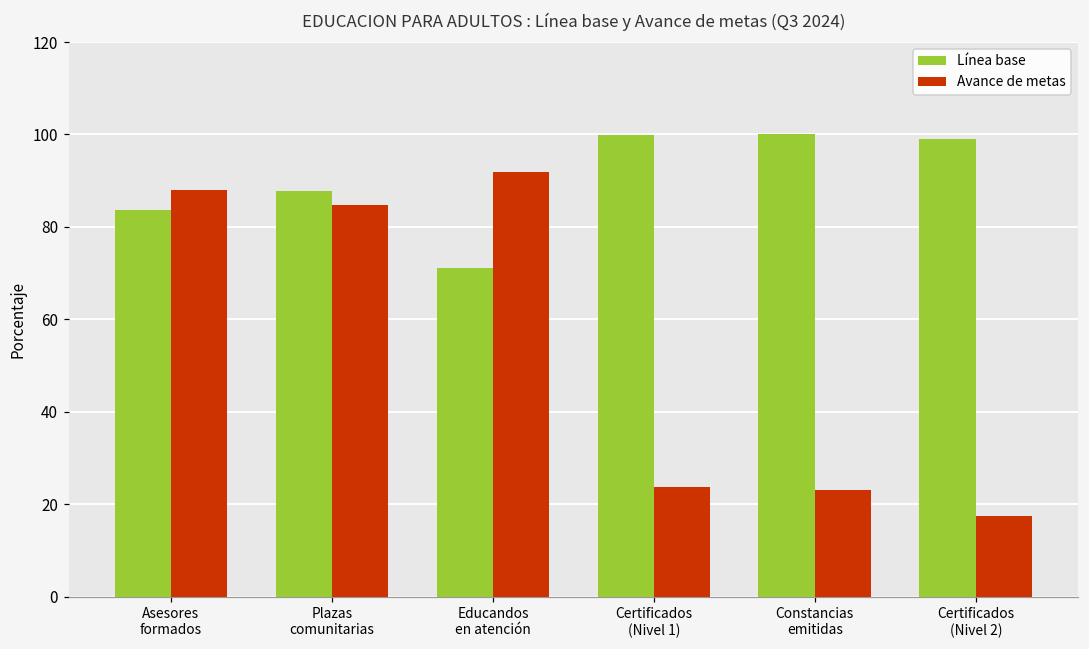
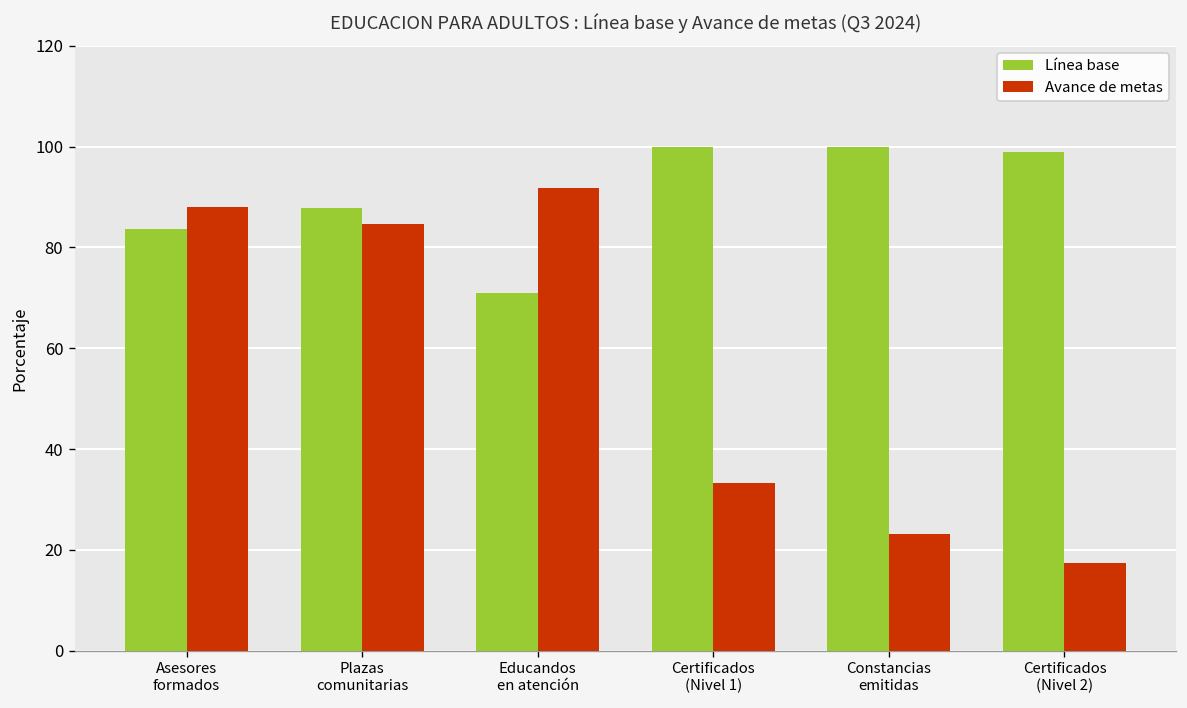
  {
    "Línea base": {
      "Asesores formados": 84,
      "Plazas comunitarias": 88,
      "Educandos en atención": 71,
      "Certificados (Nivel 1)": 100,
      "Constancias emitidas": 100,
      "Certificados (Nivel 2)": 99
    },
    "Avance de metas": {
      "Asesores formados": 88,
      "Plazas comunitarias": 85,
      "Educandos en atención": 92,
-     "Certificados (Nivel 1)": 24,
+     "Certificados (Nivel 1)": 33,
      "Constancias emitidas": 23,
      "Certificados (Nivel 2)": 17
    }
  }
